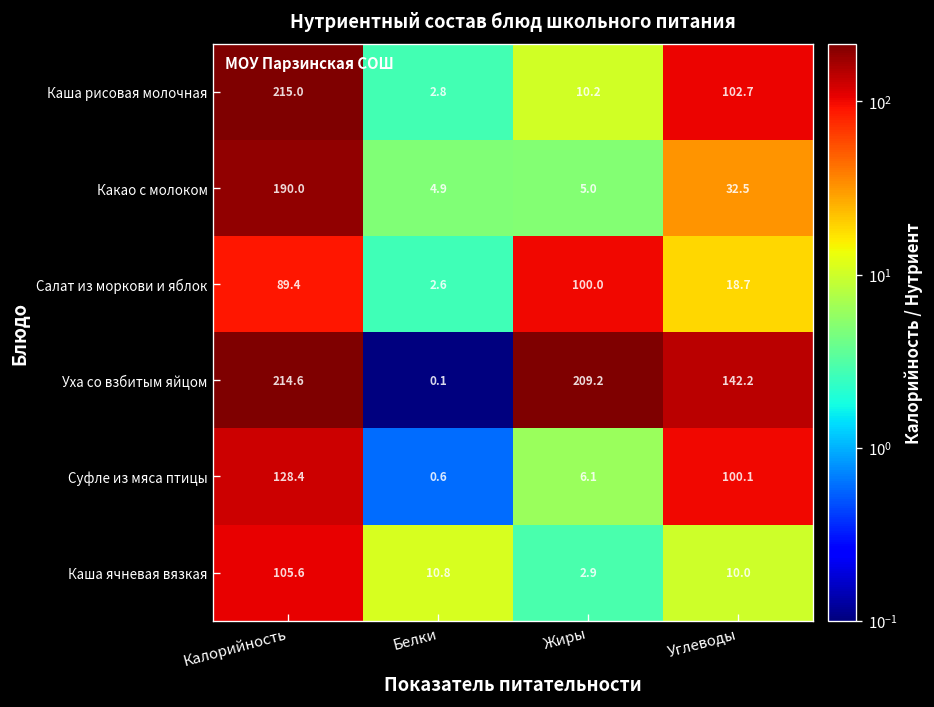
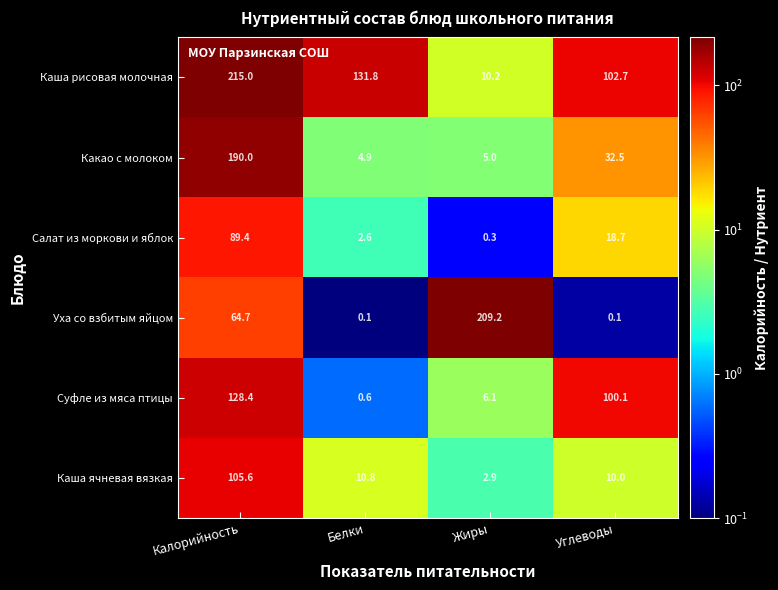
  {
    "Каша рисовая молочная": {
-     "Белки": 2.8,
+     "Белки": 131.8,
      "Жиры": 10.2,
      "Углеводы": 102.7
    },
    "Какао с молоком": {
      "Калорийность": 190.0,
      "Белки": 4.9,
      "Жиры": 5.0,
      "Углеводы": 32.5
    },
    "Салат из моркови и яблок": {
      "Калорийность": 89.4,
      "Белки": 2.6,
-     "Жиры": 100.0,
+     "Жиры": 0.3,
      "Углеводы": 18.7
    },
    "Уха со взбитым яйцом": {
-     "Калорийность": 214.6,
+     "Калорийность": 64.7,
      "Белки": 0.1,
      "Жиры": 209.2,
-     "Углеводы": 142.2
+     "Углеводы": 0.1
    },
    "Суфле из мяса птицы": {
      "Калорийность": 128.4,
      "Белки": 0.6,
      "Жиры": 6.1,
      "Углеводы": 100.1
    },
    "Каша ячневая вязкая": {
      "Калорийность": 105.6,
      "Белки": 10.8,
      "Жиры": 2.9,
      "Углеводы": 10.0
    }
  }
